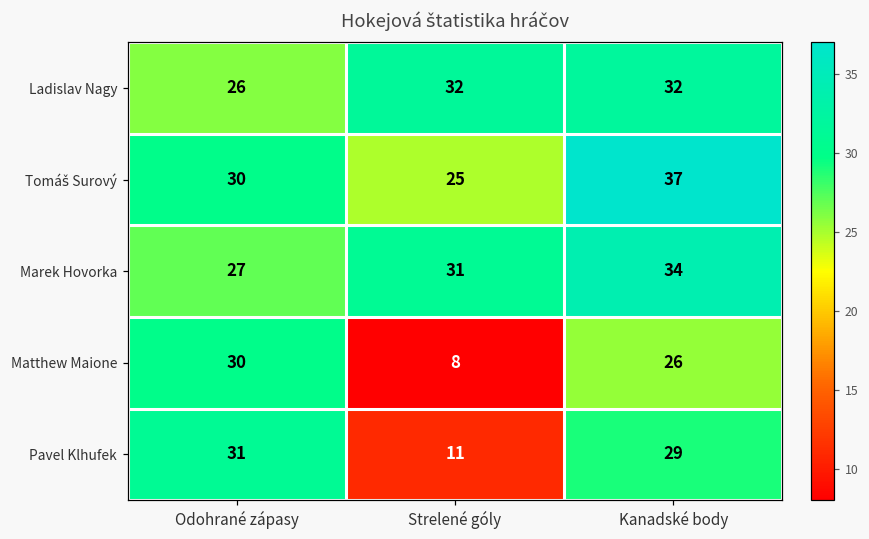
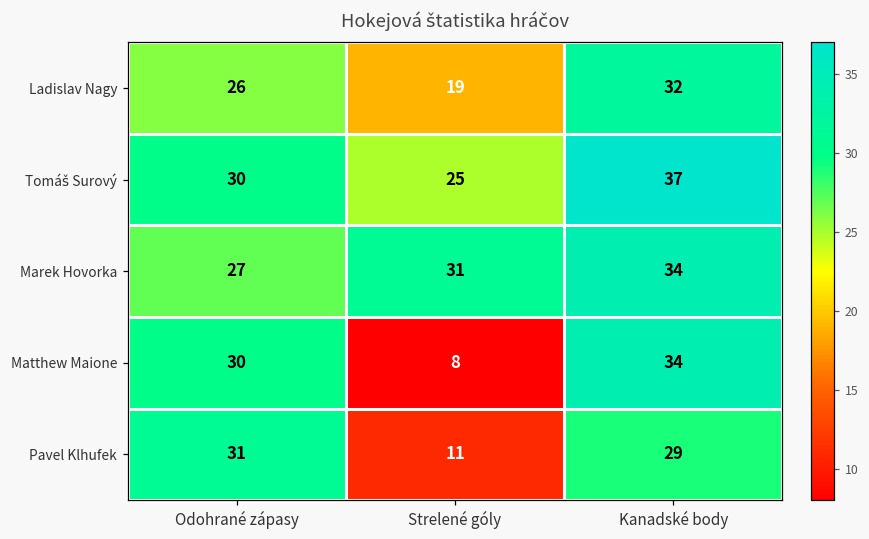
  {
    "Ladislav Nagy": {
      "Odohrané zápasy": 26,
-     "Strelené góly": 32,
+     "Strelené góly": 19,
      "Kanadské body": 32
    },
    "Tomáš Surový": {
      "Odohrané zápasy": 30,
      "Strelené góly": 25,
      "Kanadské body": 37
    },
    "Marek Hovorka": {
      "Odohrané zápasy": 27,
      "Strelené góly": 31,
      "Kanadské body": 34
    },
    "Matthew Maione": {
      "Odohrané zápasy": 30,
      "Strelené góly": 8,
-     "Kanadské body": 26
+     "Kanadské body": 34
    },
    "Pavel Klhufek": {
      "Odohrané zápasy": 31,
      "Strelené góly": 11,
      "Kanadské body": 29
    }
  }
